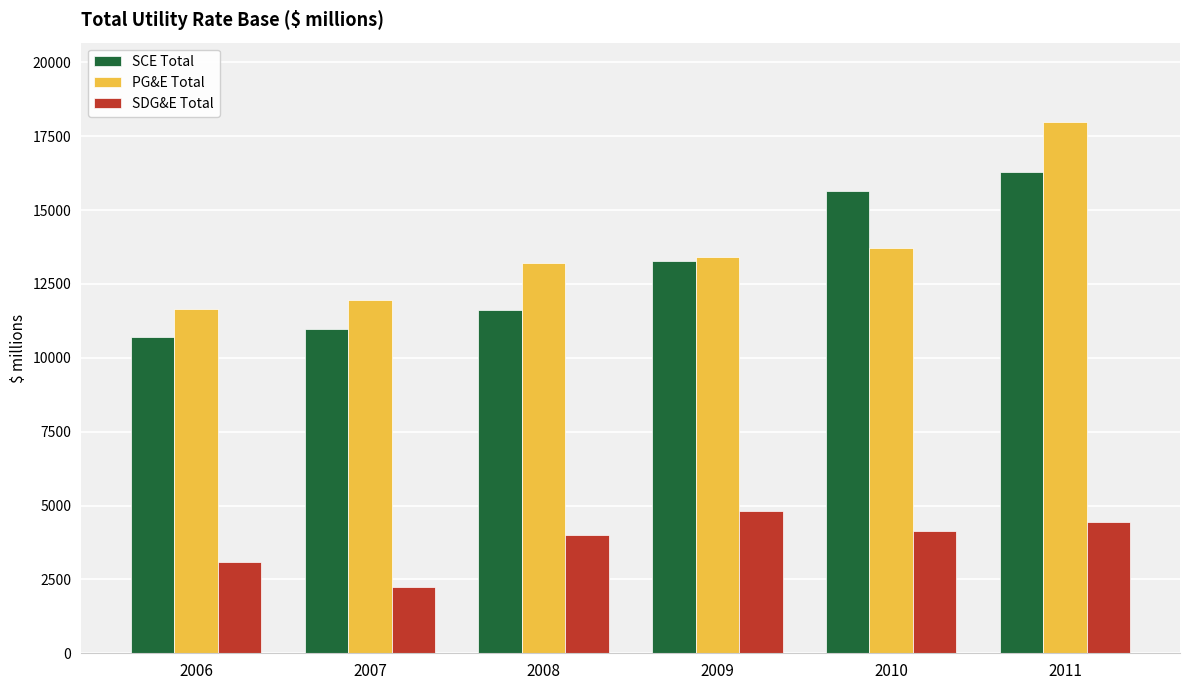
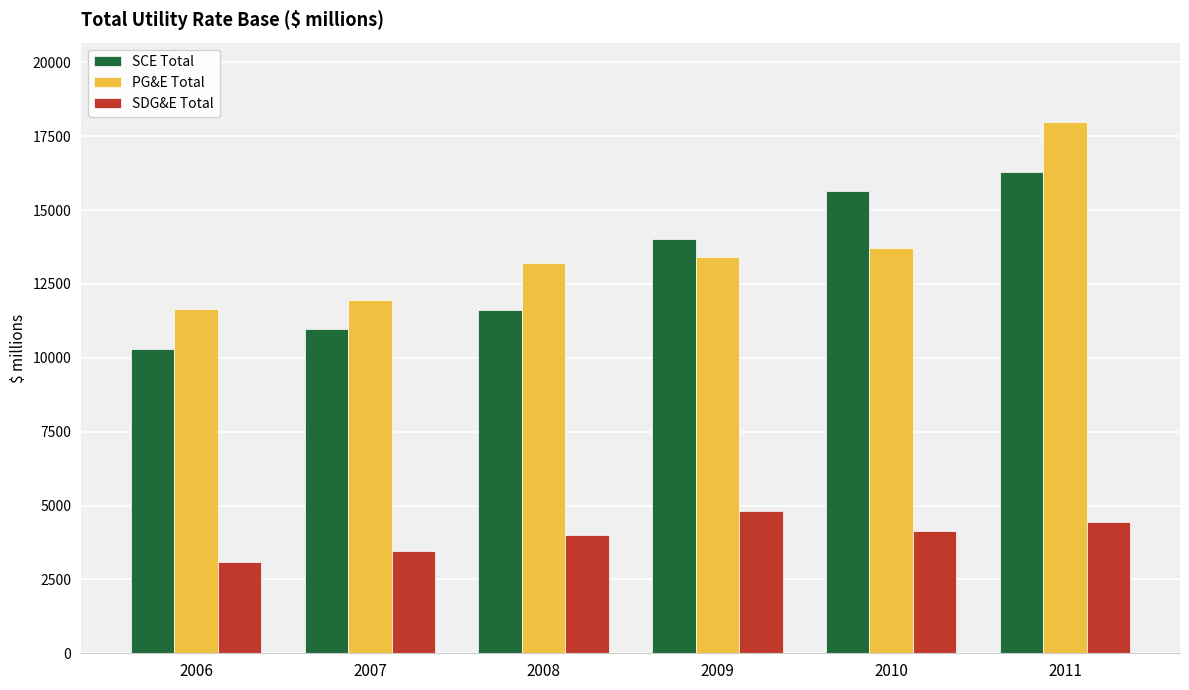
  {
    "SCE Total": {
-     "2006": 10700,
+     "2006": 10300,
      "2007": 11000,
      "2008": 11600,
-     "2009": 13300,
+     "2009": 14000,
      "2010": 15600,
      "2011": 16300
    },
    "PG&E Total": {
      "2006": 11600,
      "2007": 11900,
      "2008": 13200,
      "2009": 13400,
      "2010": 13700,
      "2011": 18000
    },
    "SDG&E Total": {
      "2006": 3100,
-     "2007": 2300,
+     "2007": 3500,
      "2008": 4000,
      "2009": 4800,
      "2010": 4100,
      "2011": 4400
    }
  }
